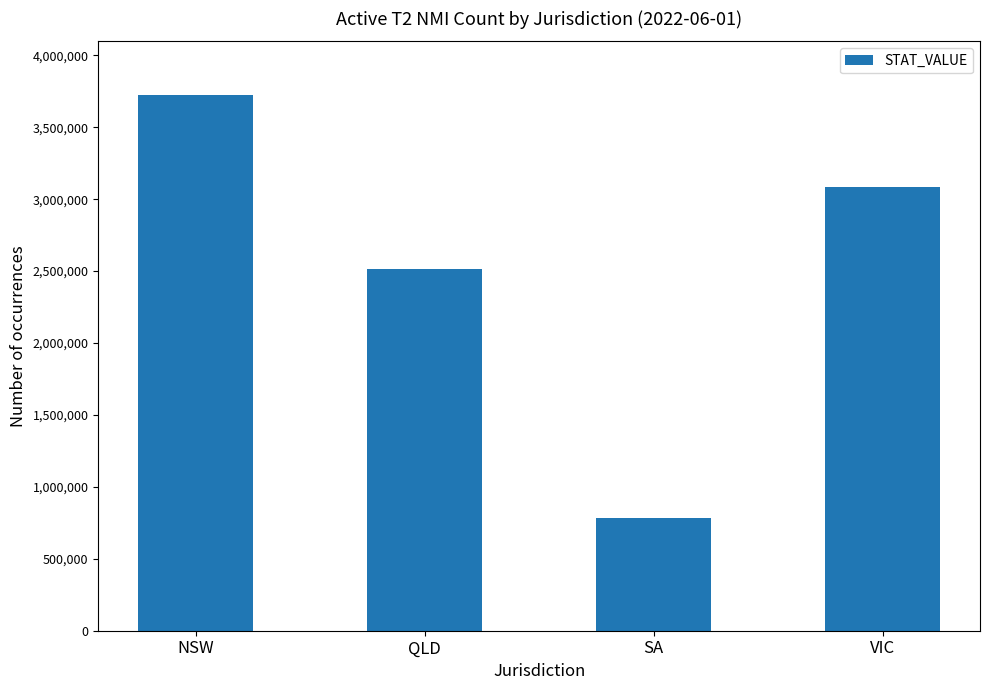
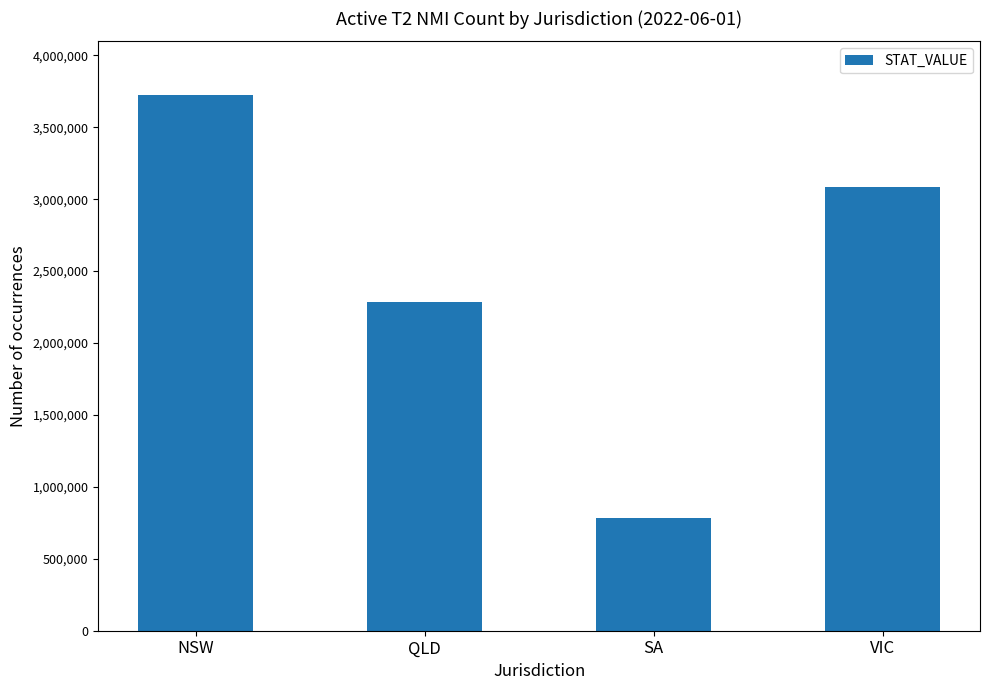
  {
    "NSW": "3,720,000",
-   "QLD": "2,510,000",
+   "QLD": "2,280,000",
    "SA": "780,000",
    "VIC": "3,090,000"
  }
